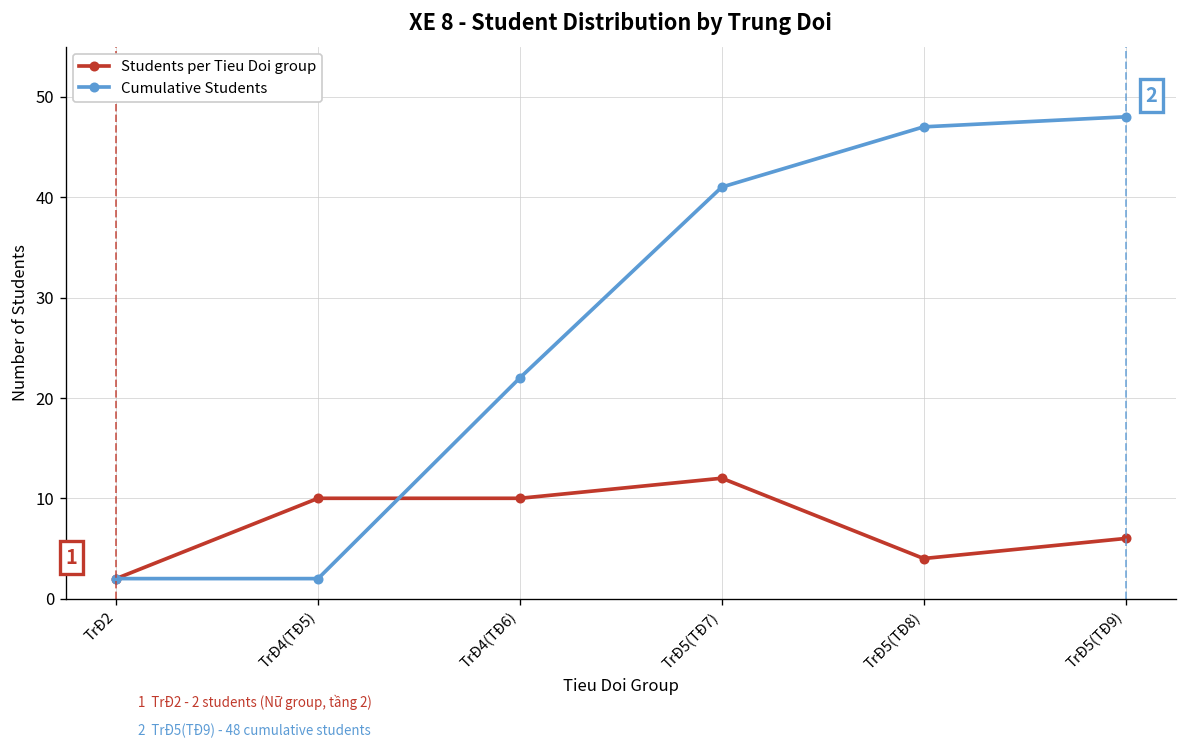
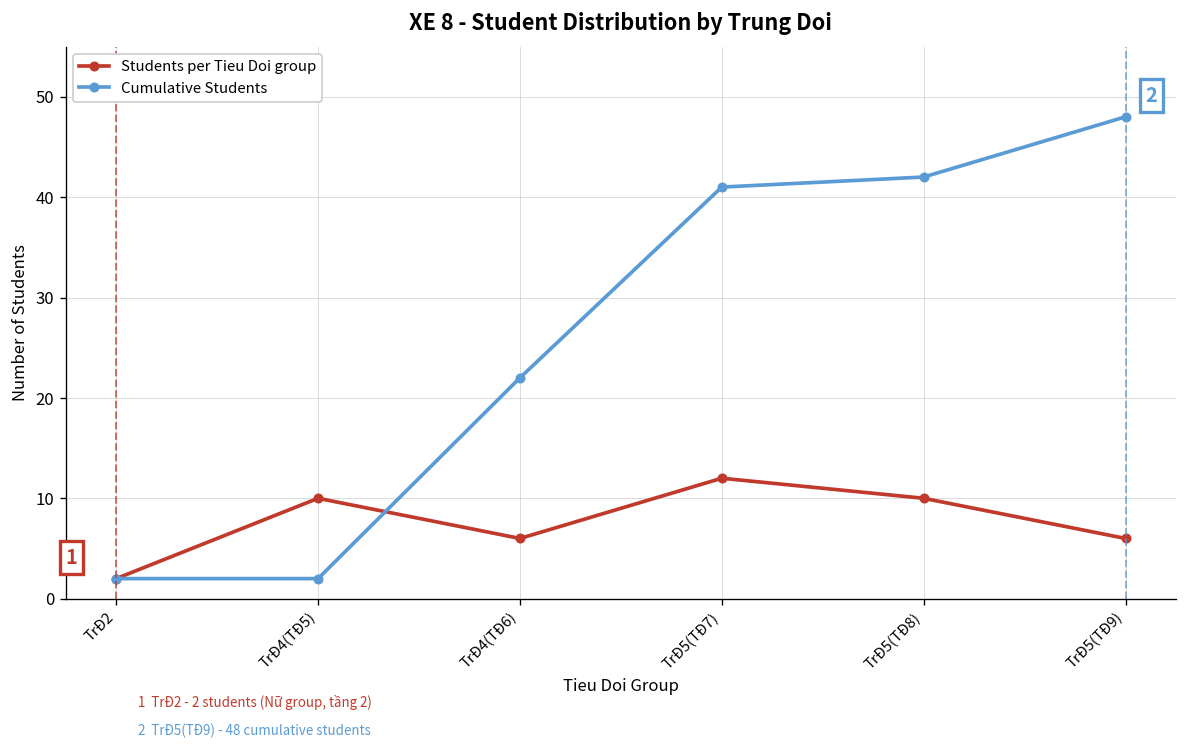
  {
    "Students per Tieu Doi group": {
      "TrĐ4(TĐ5)": 10,
-     "TrĐ4(TĐ6)": 10,
+     "TrĐ4(TĐ6)": 6,
      "TrĐ5(TĐ7)": 12,
-     "TrĐ5(TĐ8)": 4,
+     "TrĐ5(TĐ8)": 10,
      "TrĐ5(TĐ9)": 6
    },
    "Cumulative Students": {
      "TrĐ4(TĐ5)": 2,
      "TrĐ4(TĐ6)": 22,
      "TrĐ5(TĐ7)": 41,
-     "TrĐ5(TĐ8)": 47
+     "TrĐ5(TĐ8)": 42
    }
  }
